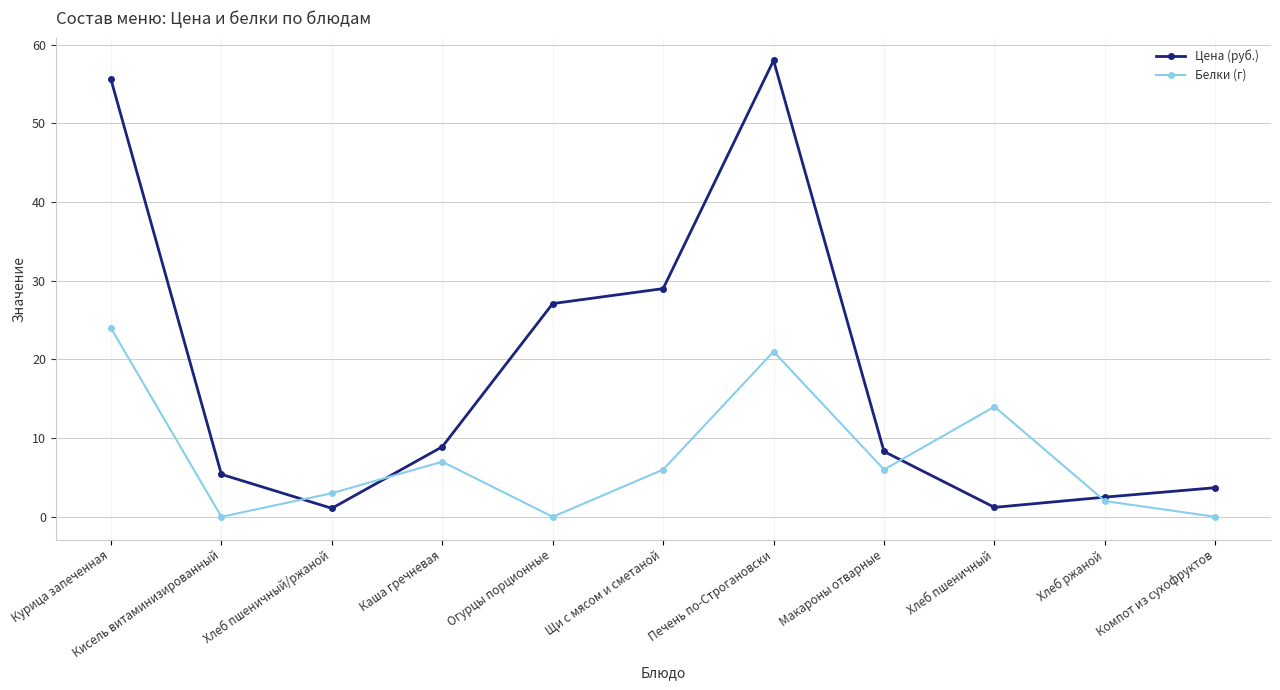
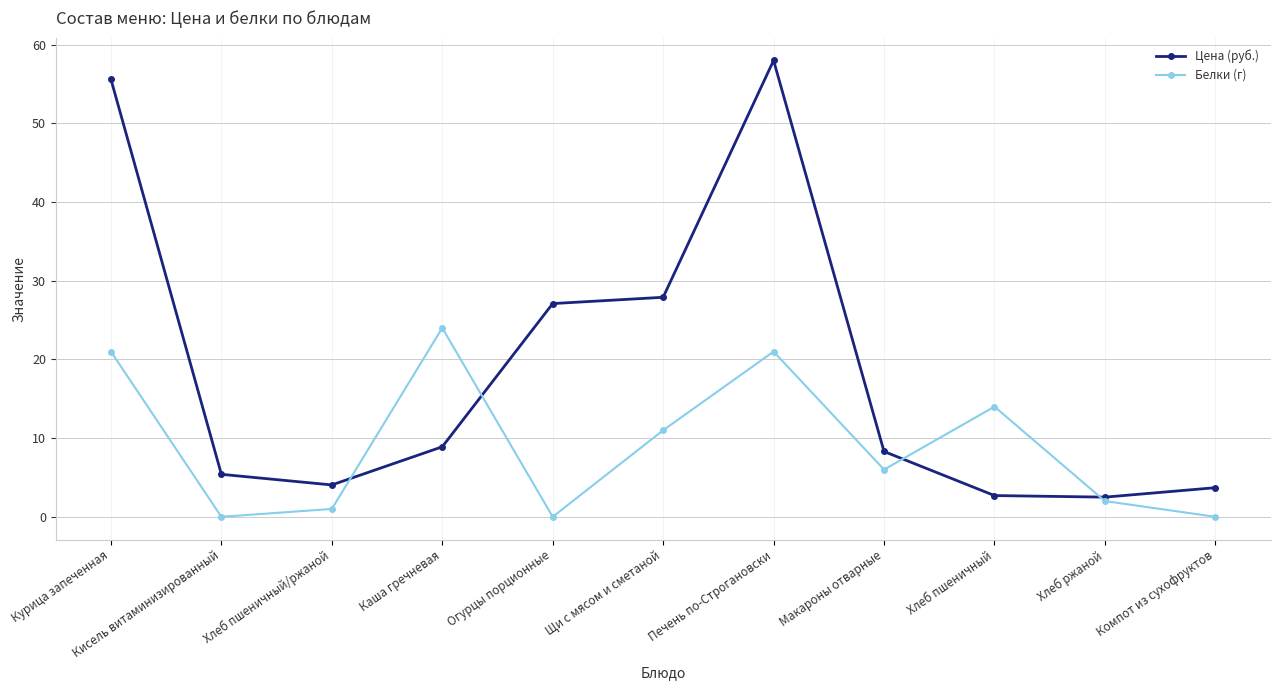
  {
    "Цена (руб.)": {
      "Курица запеченная": 56,
      "Кисель витаминизированный": 5,
-     "Хлеб пшеничный/ржаной": 1,
+     "Хлеб пшеничный/ржаной": 4,
      "Каша гречневая": 9,
      "Огурцы порционные": 27,
-     "Щи с мясом и сметаной": 29,
+     "Щи с мясом и сметаной": 28,
      "Печень по-Строгановски": 58,
      "Макароны отварные": 8,
-     "Хлеб пшеничный": 1,
+     "Хлеб пшеничный": 3,
      "Хлеб ржаной": 3,
      "Компот из сухофруктов": 4
    },
    "Белки (г)": {
-     "Курица запеченная": 24,
+     "Курица запеченная": 21,
      "Кисель витаминизированный": 0,
-     "Хлеб пшеничный/ржаной": 3,
-     "Каша гречневая": 7,
+     "Хлеб пшеничный/ржаной": 1,
+     "Каша гречневая": 24,
      "Огурцы порционные": 0,
-     "Щи с мясом и сметаной": 6,
+     "Щи с мясом и сметаной": 11,
      "Печень по-Строгановски": 21,
      "Макароны отварные": 6,
      "Хлеб пшеничный": 14,
      "Хлеб ржаной": 2,
      "Компот из сухофруктов": 0
    }
  }
